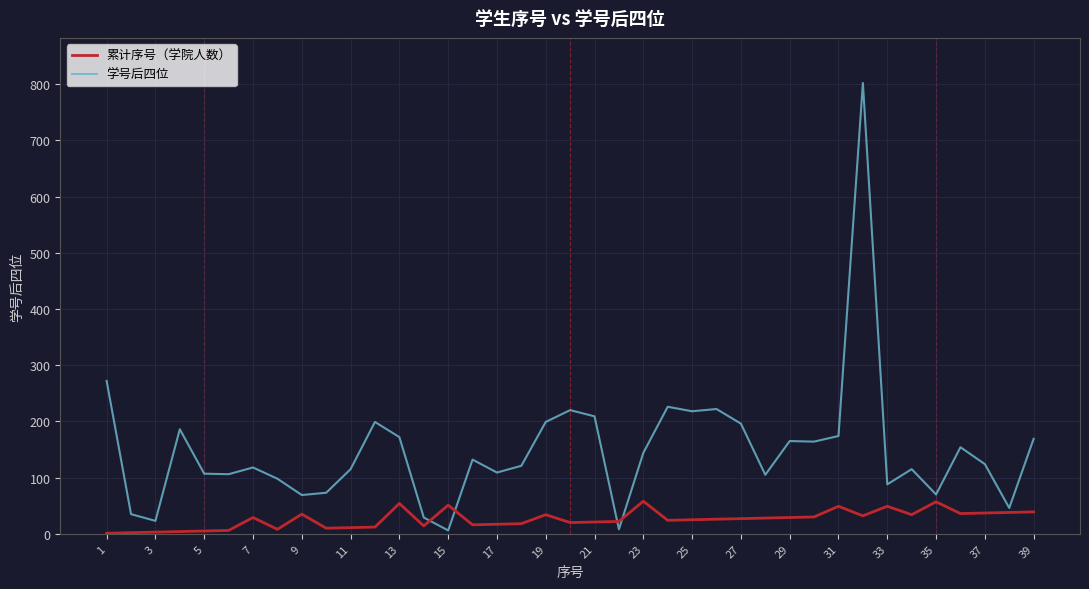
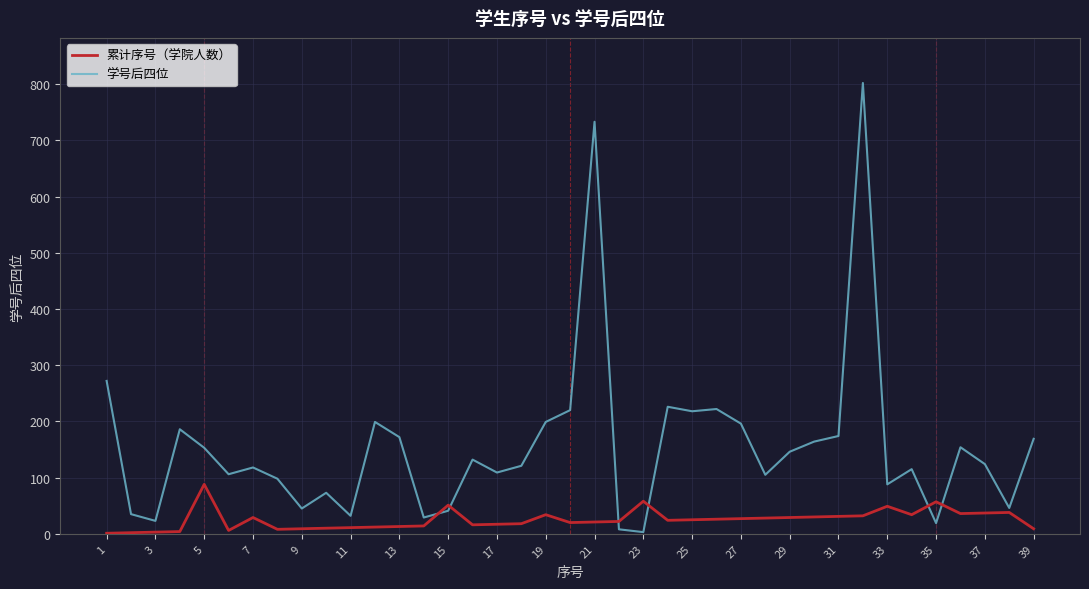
  {
    "累计序号（学院人数）": {
      "1": 0,
      "3": 0,
-     "5": 10,
+     "5": 90,
      "7": 30,
-     "9": 40,
+     "9": 10,
      "11": 10,
-     "13": 50,
+     "13": 10,
      "15": 50,
      "17": 20,
      "19": 30,
      "21": 20,
      "23": 60,
      "25": 30,
      "27": 30,
      "29": 30,
-     "31": 50,
+     "31": 30,
      "33": 50,
      "35": 60,
      "37": 40,
-     "39": 40
+     "39": 10
    },
    "学号后四位": {
      "1": 270,
      "3": 20,
-     "5": 110,
+     "5": 150,
      "7": 120,
-     "9": 70,
-     "11": 120,
+     "9": 50,
+     "11": 30,
      "13": 170,
-     "15": 10,
+     "15": 40,
      "17": 110,
      "19": 200,
-     "21": 210,
-     "23": 140,
+     "21": 730,
+     "23": 0,
      "25": 220,
      "27": 200,
-     "29": 170,
+     "29": 150,
      "31": 170,
      "33": 90,
-     "35": 70,
+     "35": 20,
      "37": 120,
      "39": 170
    }
  }
